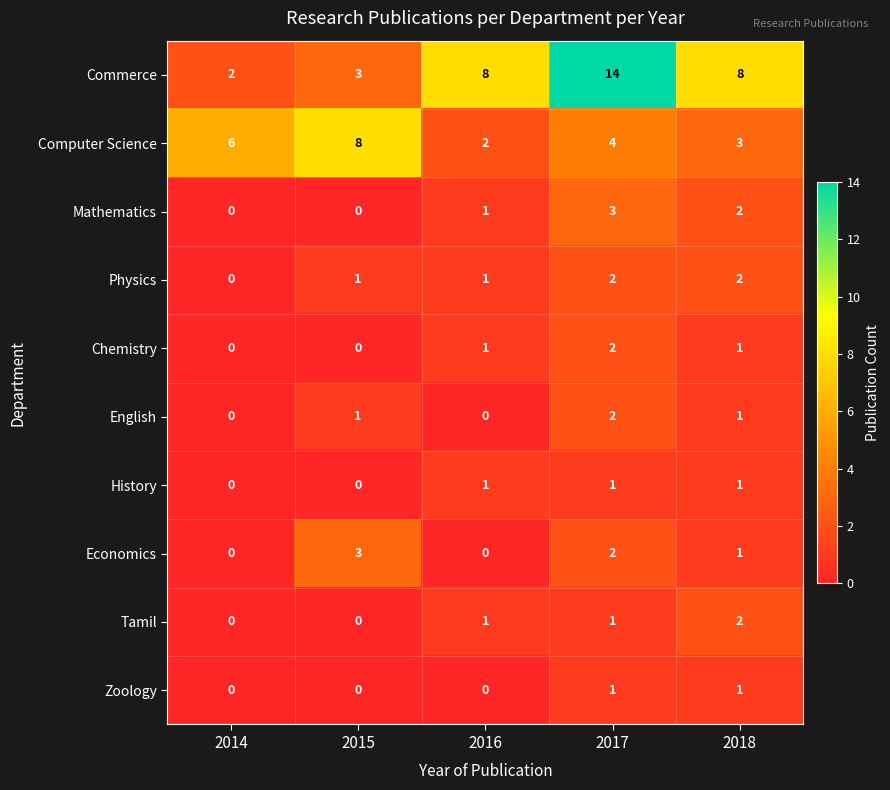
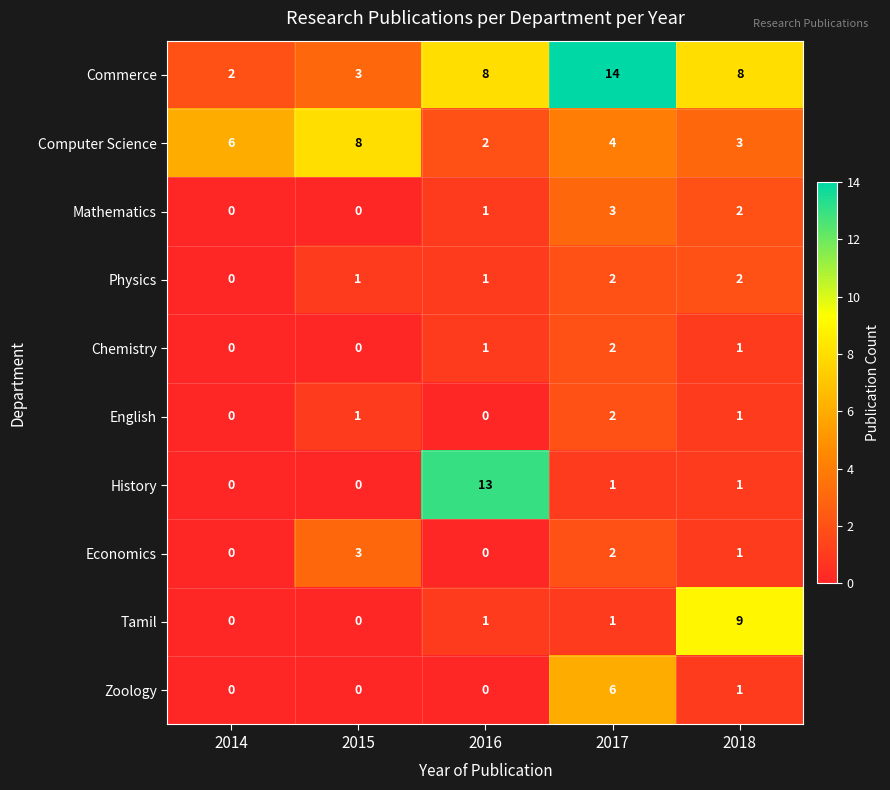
  {
    "Commerce": {
      "2014": 2,
      "2015": 3,
      "2016": 8,
      "2017": 14,
      "2018": 8
    },
    "Computer Science": {
      "2014": 6,
      "2015": 8,
      "2016": 2,
      "2017": 4,
      "2018": 3
    },
    "Mathematics": {
      "2014": 0,
      "2015": 0,
      "2016": 1,
      "2017": 3,
      "2018": 2
    },
    "Physics": {
      "2014": 0,
      "2015": 1,
      "2016": 1,
      "2017": 2,
      "2018": 2
    },
    "Chemistry": {
      "2014": 0,
      "2015": 0,
      "2016": 1,
      "2017": 2,
      "2018": 1
    },
    "English": {
      "2014": 0,
      "2015": 1,
      "2016": 0,
      "2017": 2,
      "2018": 1
    },
    "History": {
      "2014": 0,
      "2015": 0,
-     "2016": 1,
+     "2016": 13,
      "2017": 1,
      "2018": 1
    },
    "Economics": {
      "2014": 0,
      "2015": 3,
      "2016": 0,
      "2017": 2,
      "2018": 1
    },
    "Tamil": {
      "2014": 0,
      "2015": 0,
      "2016": 1,
      "2017": 1,
-     "2018": 2
+     "2018": 9
    },
    "Zoology": {
      "2014": 0,
      "2015": 0,
      "2016": 0,
-     "2017": 1,
+     "2017": 6,
      "2018": 1
    }
  }
